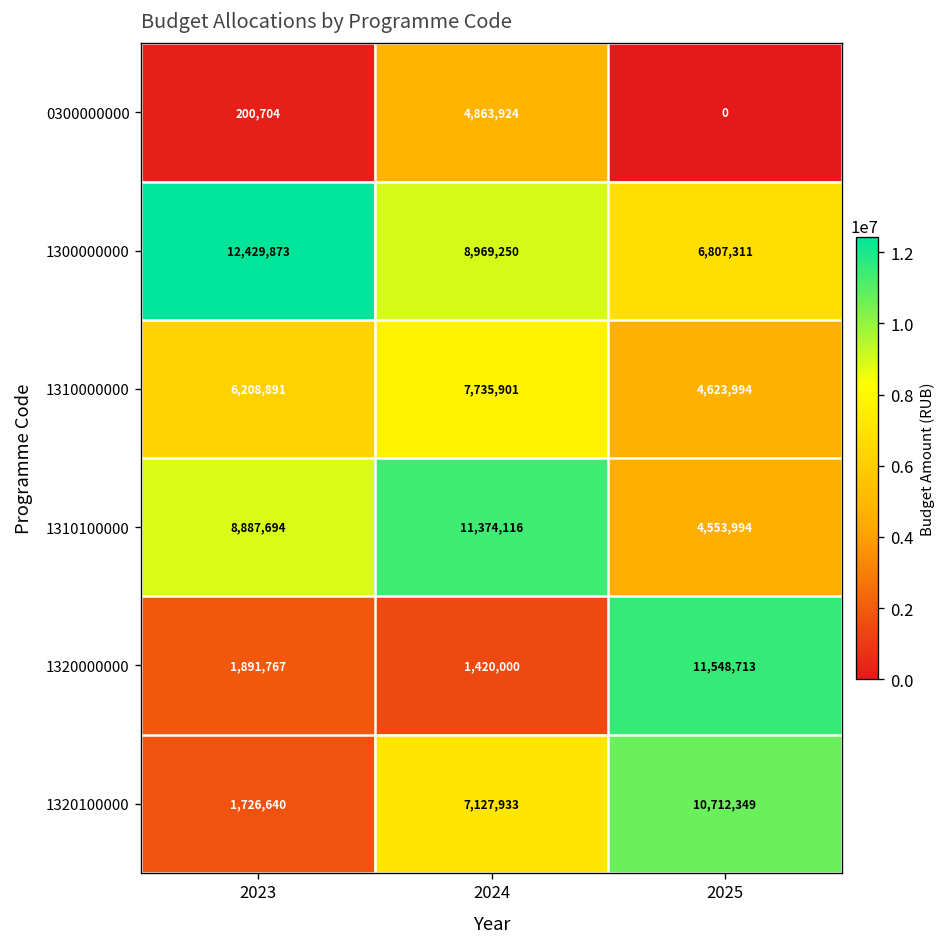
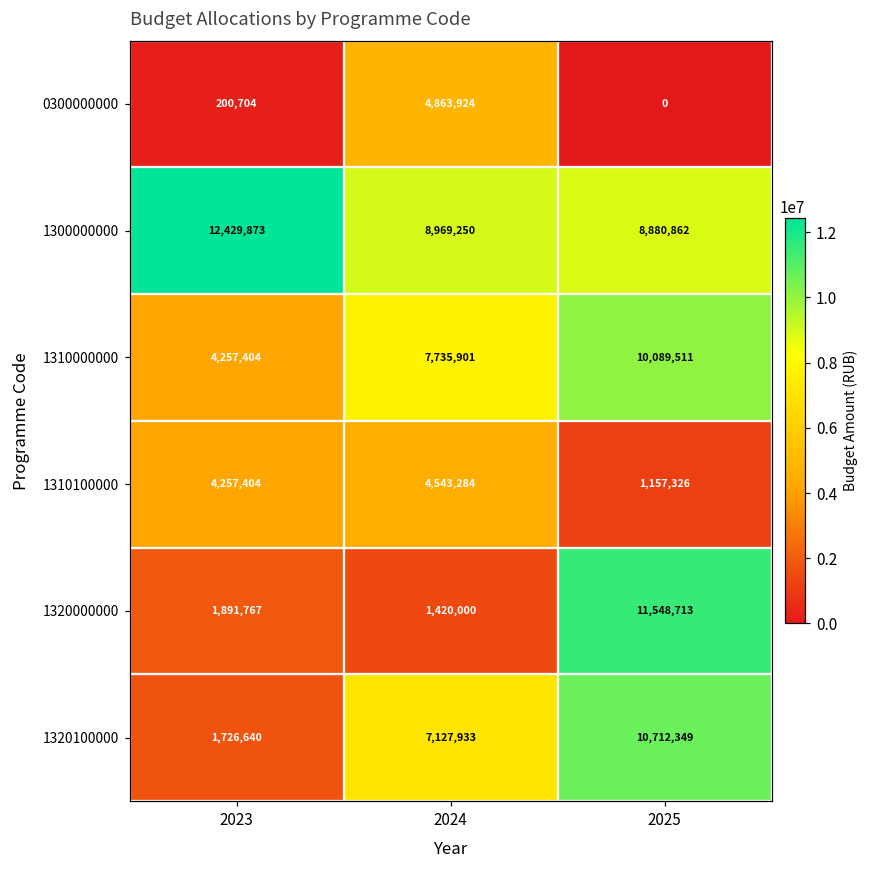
  {
    "0300000000": {
      "2023": "200,704",
      "2024": "4,863,924",
      "2025": "0"
    },
    "1300000000": {
      "2023": "12,429,873",
      "2024": "8,969,250",
-     "2025": "6,807,311"
+     "2025": "8,880,862"
    },
    "1310000000": {
-     "2023": "6,208,891",
+     "2023": "4,257,404",
      "2024": "7,735,901",
-     "2025": "4,623,994"
+     "2025": "10,089,511"
    },
    "1310100000": {
-     "2023": "8,887,694",
-     "2024": "11,374,116",
-     "2025": "4,553,994"
+     "2023": "4,257,404",
+     "2024": "4,543,284",
+     "2025": "1,157,326"
    },
    "1320000000": {
      "2023": "1,891,767",
      "2024": "1,420,000",
      "2025": "11,548,713"
    },
    "1320100000": {
      "2023": "1,726,640",
      "2024": "7,127,933",
      "2025": "10,712,349"
    }
  }
